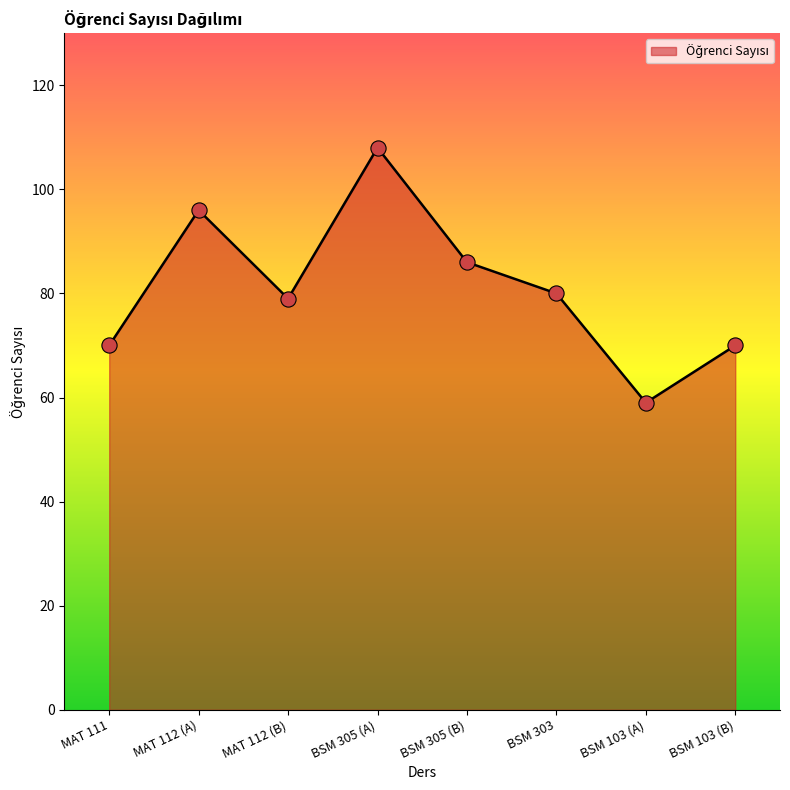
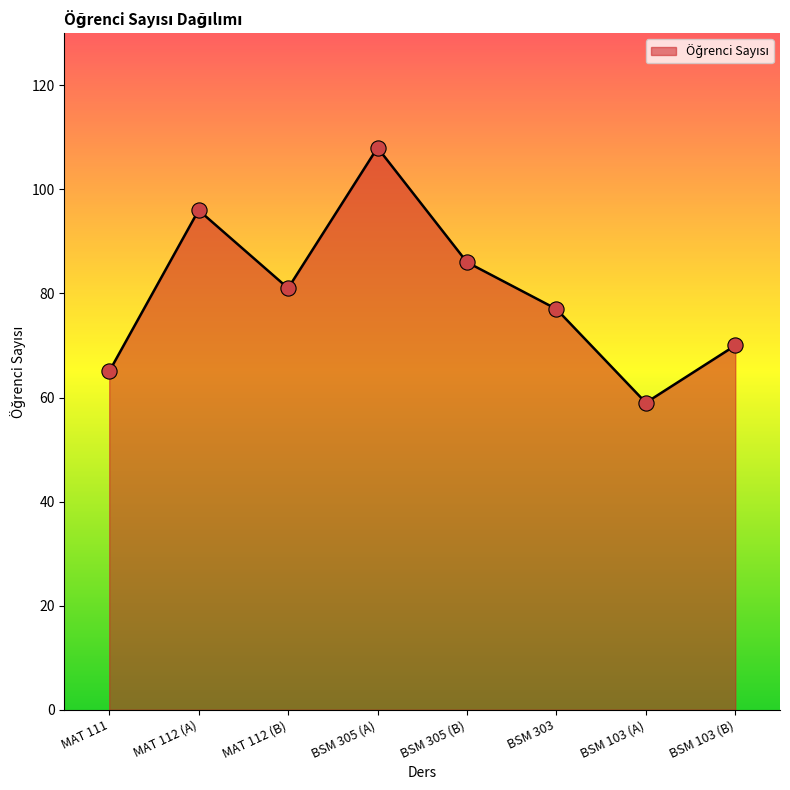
  {
-   "MAT 111": 70,
+   "MAT 111": 65,
    "MAT 112 (A)": 96,
-   "MAT 112 (B)": 79,
+   "MAT 112 (B)": 81,
    "BSM 305 (A)": 108,
    "BSM 305 (B)": 86,
-   "BSM 303": 80,
+   "BSM 303": 77,
    "BSM 103 (A)": 59,
    "BSM 103 (B)": 70
  }
